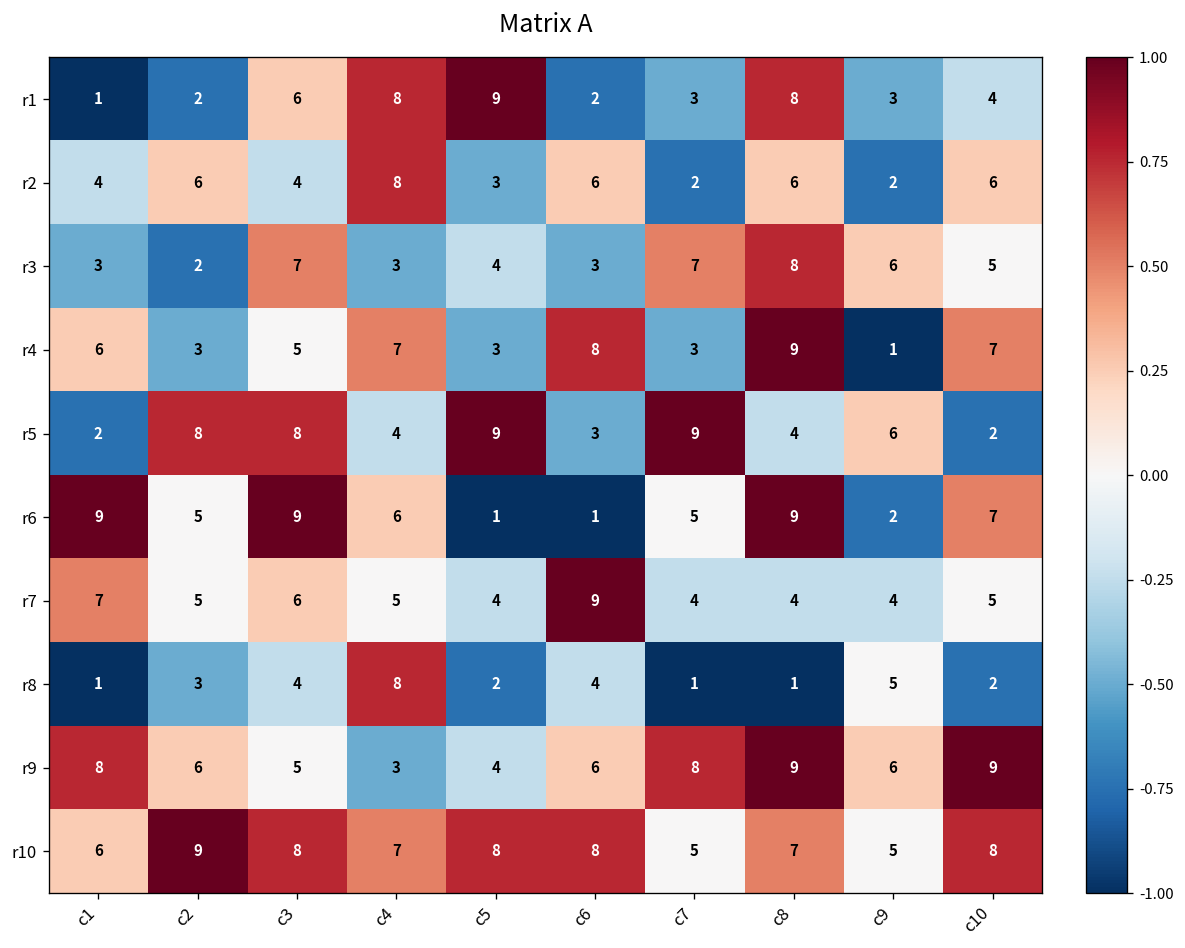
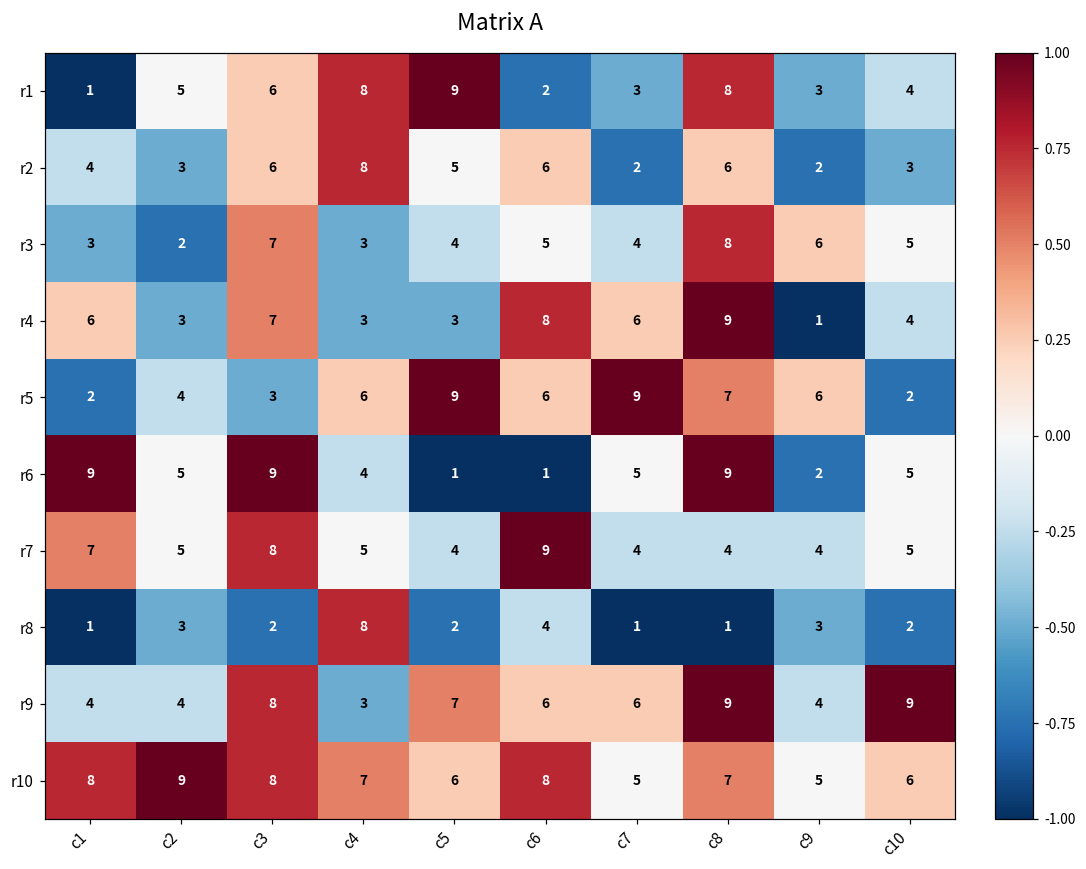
  {
    "r1": {
      "c1": 1,
-     "c2": 2,
+     "c2": 5,
      "c3": 6,
      "c4": 8,
      "c5": 9,
      "c6": 2,
      "c7": 3,
      "c8": 8,
      "c9": 3,
      "c10": 4
    },
    "r2": {
      "c1": 4,
-     "c2": 6,
-     "c3": 4,
+     "c2": 3,
+     "c3": 6,
      "c4": 8,
-     "c5": 3,
+     "c5": 5,
      "c6": 6,
      "c7": 2,
      "c8": 6,
      "c9": 2,
-     "c10": 6
+     "c10": 3
    },
    "r3": {
      "c1": 3,
      "c2": 2,
      "c3": 7,
      "c4": 3,
      "c5": 4,
-     "c6": 3,
-     "c7": 7,
+     "c6": 5,
+     "c7": 4,
      "c8": 8,
      "c9": 6,
      "c10": 5
    },
    "r4": {
      "c1": 6,
      "c2": 3,
-     "c3": 5,
-     "c4": 7,
+     "c3": 7,
+     "c4": 3,
      "c5": 3,
      "c6": 8,
-     "c7": 3,
+     "c7": 6,
      "c8": 9,
      "c9": 1,
-     "c10": 7
+     "c10": 4
    },
    "r5": {
      "c1": 2,
-     "c2": 8,
-     "c3": 8,
-     "c4": 4,
+     "c2": 4,
+     "c3": 3,
+     "c4": 6,
      "c5": 9,
-     "c6": 3,
+     "c6": 6,
      "c7": 9,
-     "c8": 4,
+     "c8": 7,
      "c9": 6,
      "c10": 2
    },
    "r6": {
      "c1": 9,
      "c2": 5,
      "c3": 9,
-     "c4": 6,
+     "c4": 4,
      "c5": 1,
      "c6": 1,
      "c7": 5,
      "c8": 9,
      "c9": 2,
-     "c10": 7
+     "c10": 5
    },
    "r7": {
      "c1": 7,
      "c2": 5,
-     "c3": 6,
+     "c3": 8,
      "c4": 5,
      "c5": 4,
      "c6": 9,
      "c7": 4,
      "c8": 4,
      "c9": 4,
      "c10": 5
    },
    "r8": {
      "c1": 1,
      "c2": 3,
-     "c3": 4,
+     "c3": 2,
      "c4": 8,
      "c5": 2,
      "c6": 4,
      "c7": 1,
      "c8": 1,
-     "c9": 5,
+     "c9": 3,
      "c10": 2
    },
    "r9": {
-     "c1": 8,
-     "c2": 6,
-     "c3": 5,
+     "c1": 4,
+     "c2": 4,
+     "c3": 8,
      "c4": 3,
-     "c5": 4,
+     "c5": 7,
      "c6": 6,
-     "c7": 8,
+     "c7": 6,
      "c8": 9,
-     "c9": 6,
+     "c9": 4,
      "c10": 9
    },
    "r10": {
-     "c1": 6,
+     "c1": 8,
      "c2": 9,
      "c3": 8,
      "c4": 7,
-     "c5": 8,
+     "c5": 6,
      "c6": 8,
      "c7": 5,
      "c8": 7,
      "c9": 5,
-     "c10": 8
+     "c10": 6
    }
  }
